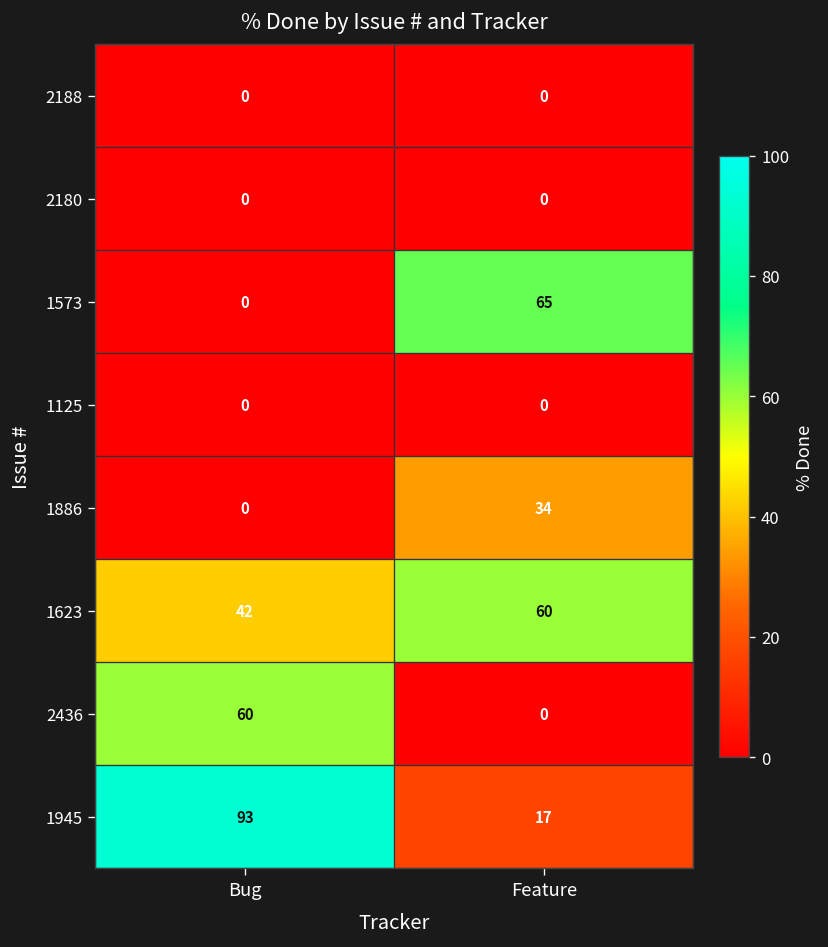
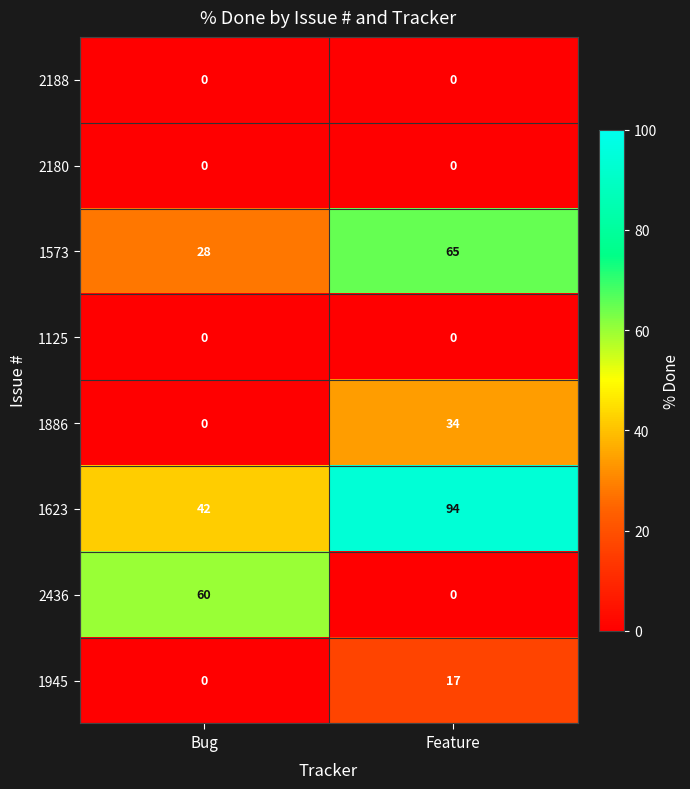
  {
    "2188": {
      "Bug": 0,
      "Feature": 0
    },
    "2180": {
      "Bug": 0,
      "Feature": 0
    },
    "1573": {
-     "Bug": 0,
+     "Bug": 28,
      "Feature": 65
    },
    "1125": {
      "Bug": 0,
      "Feature": 0
    },
    "1886": {
      "Bug": 0,
      "Feature": 34
    },
    "1623": {
      "Bug": 42,
-     "Feature": 60
+     "Feature": 94
    },
    "2436": {
      "Bug": 60,
      "Feature": 0
    },
    "1945": {
-     "Bug": 93,
+     "Bug": 0,
      "Feature": 17
    }
  }
